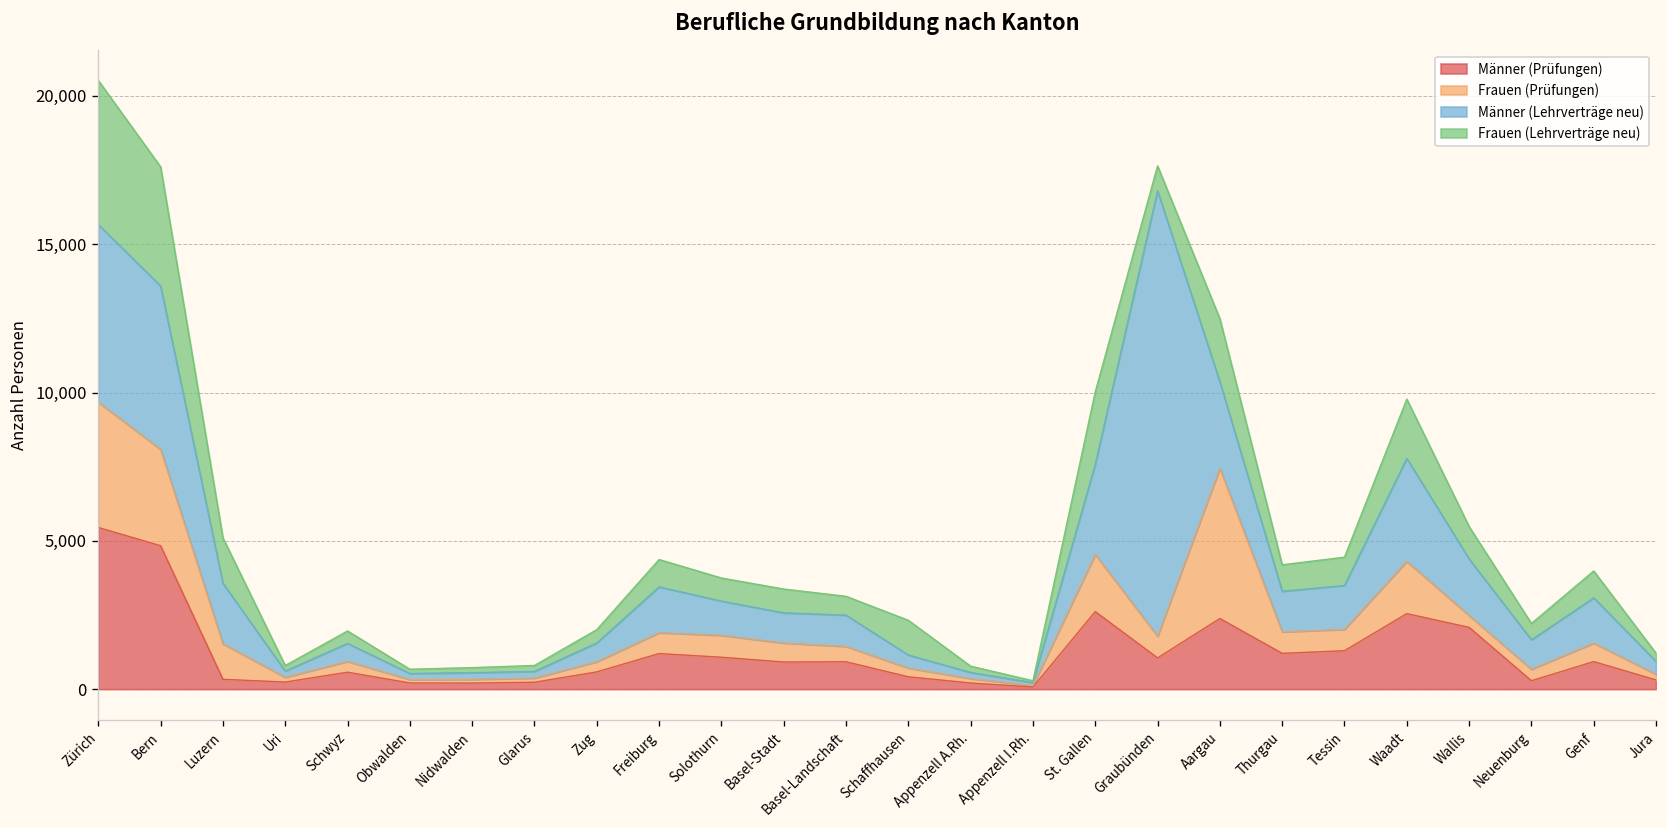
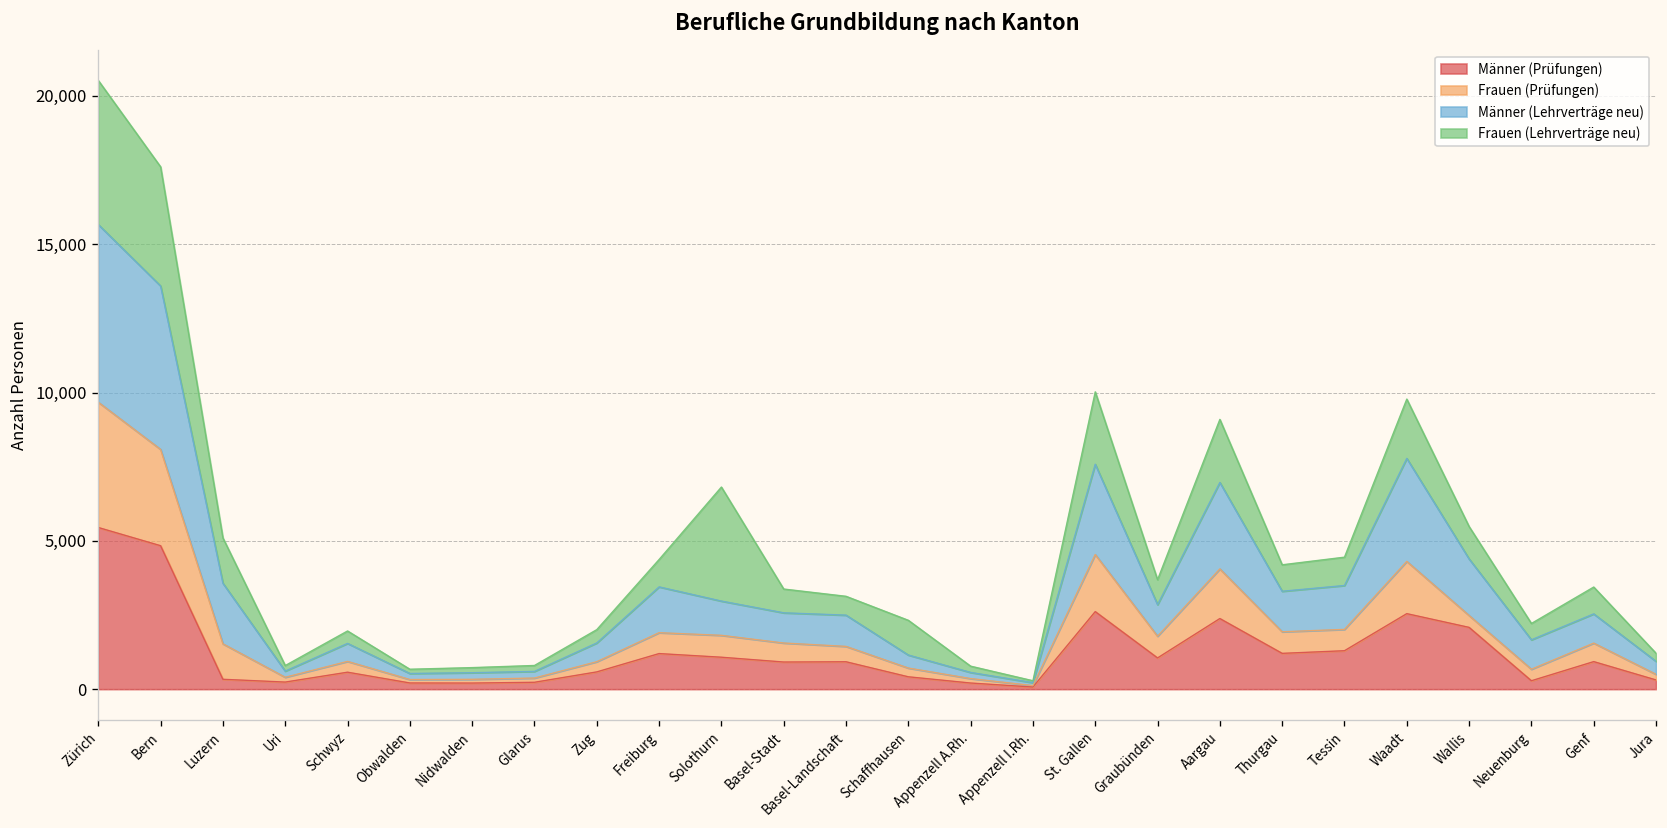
  {
    "Männer (Prüfungen)": {
      "Zürich": "5,500",
      "Bern": "4,800",
      "Luzern": "300",
      "Uri": "200",
      "Schwyz": "600",
      "Obwalden": "200",
      "Nidwalden": "200",
      "Glarus": "200",
      "Zug": "600",
      "Freiburg": "1,200",
      "Solothurn": "1,100",
      "Basel-Stadt": "900",
      "Basel-Landschaft": "900",
      "Schaffhausen": "400",
      "Appenzell A.Rh.": "200",
      "St. Gallen": "2,600",
      "Graubünden": "1,100",
      "Aargau": "2,400",
      "Thurgau": "1,200",
      "Tessin": "1,300",
      "Waadt": "2,500",
      "Wallis": "2,100",
      "Neuenburg": "300",
      "Genf": "900",
      "Jura": "300"
    },
    "Frauen (Prüfungen)": {
      "Zürich": "4,200",
      "Bern": "3,200",
      "Luzern": "1,200",
      "Uri": "200",
      "Schwyz": "400",
      "Obwalden": "100",
      "Nidwalden": "100",
      "Glarus": "100",
      "Zug": "300",
      "Freiburg": "700",
      "Solothurn": "700",
      "Basel-Stadt": "600",
      "Basel-Landschaft": "500",
      "Schaffhausen": "300",
      "Appenzell A.Rh.": "200",
      "St. Gallen": "1,900",
      "Graubünden": "700",
-     "Aargau": "5,100",
+     "Aargau": "1,700",
      "Thurgau": "700",
      "Tessin": "700",
      "Waadt": "1,800",
      "Wallis": "400",
      "Neuenburg": "400",
      "Genf": "600",
      "Jura": "200"
    },
    "Männer (Lehrverträge neu)": {
      "Zürich": "6,000",
      "Bern": "5,500",
      "Luzern": "2,000",
      "Uri": "200",
      "Schwyz": "600",
      "Obwalden": "200",
      "Nidwalden": "200",
      "Glarus": "200",
      "Zug": "600",
      "Freiburg": "1,500",
      "Solothurn": "1,200",
      "Basel-Stadt": "1,000",
      "Basel-Landschaft": "1,100",
      "Schaffhausen": "400",
      "Appenzell A.Rh.": "200",
      "St. Gallen": "3,000",
-     "Graubünden": "15,000",
+     "Graubünden": "1,100",
      "Aargau": "2,900",
      "Thurgau": "1,400",
      "Tessin": "1,500",
      "Waadt": "3,500",
      "Wallis": "1,900",
      "Neuenburg": "1,000",
-     "Genf": "1,500",
+     "Genf": "1,000",
      "Jura": "400"
    },
    "Frauen (Lehrverträge neu)": {
      "Zürich": "4,900",
      "Bern": "4,000",
      "Luzern": "1,500",
      "Uri": "200",
      "Schwyz": "400",
      "Obwalden": "100",
      "Nidwalden": "200",
      "Glarus": "200",
      "Zug": "400",
      "Freiburg": "900",
-     "Solothurn": "800",
+     "Solothurn": "3,800",
      "Basel-Stadt": "800",
      "Basel-Landschaft": "600",
      "Schaffhausen": "1,200",
      "Appenzell A.Rh.": "200",
      "St. Gallen": "2,400",
      "Graubünden": "800",
      "Aargau": "2,100",
      "Thurgau": "900",
      "Tessin": "1,000",
      "Waadt": "2,000",
      "Wallis": "1,100",
      "Neuenburg": "600",
      "Genf": "900",
      "Jura": "300"
    }
  }
